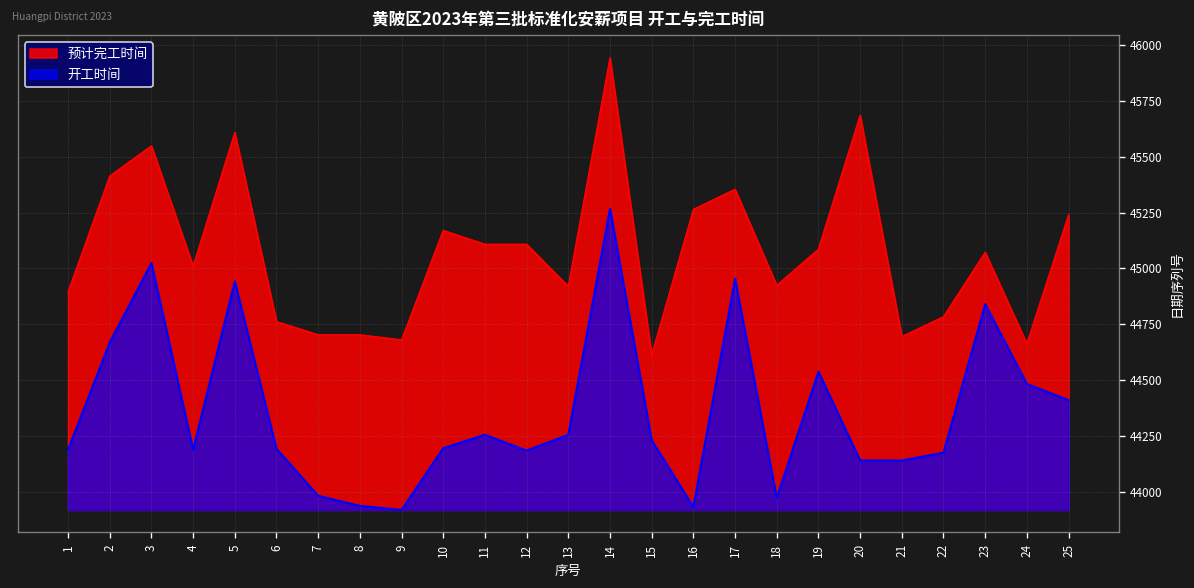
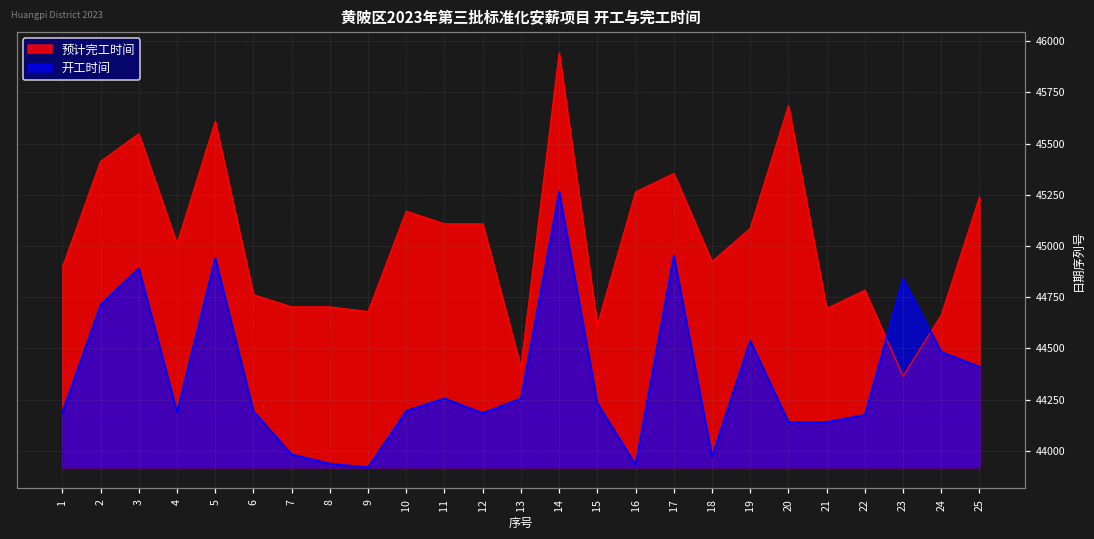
  {
    "预计完工时间": {
      "1": 44900,
      "2": 45410,
      "3": 45550,
      "4": 45010,
      "5": 45610,
      "6": 44760,
      "7": 44700,
      "8": 44700,
      "9": 44680,
      "10": 45170,
      "11": 45110,
      "12": 45110,
-     "13": 44920,
+     "13": 44410,
      "14": 45940,
      "15": 44610,
      "16": 45260,
      "17": 45350,
      "18": 44920,
      "19": 45090,
      "20": 45690,
      "21": 44700,
      "22": 44780,
-     "23": 45070,
+     "23": 44370,
      "24": 44660,
      "25": 45240
    },
    "开工时间": {
      "1": 44190,
-     "2": 44670,
-     "3": 45020,
+     "2": 44710,
+     "3": 44890,
      "4": 44190,
      "5": 44940,
      "6": 44190,
      "7": 43980,
      "8": 43940,
      "9": 43920,
      "10": 44200,
      "11": 44260,
      "12": 44190,
      "13": 44260,
      "14": 45270,
      "15": 44230,
      "16": 43930,
      "17": 44950,
      "18": 43970,
      "19": 44540,
      "20": 44140,
      "21": 44140,
      "22": 44180,
      "23": 44840,
      "24": 44480,
      "25": 44410
    }
  }
